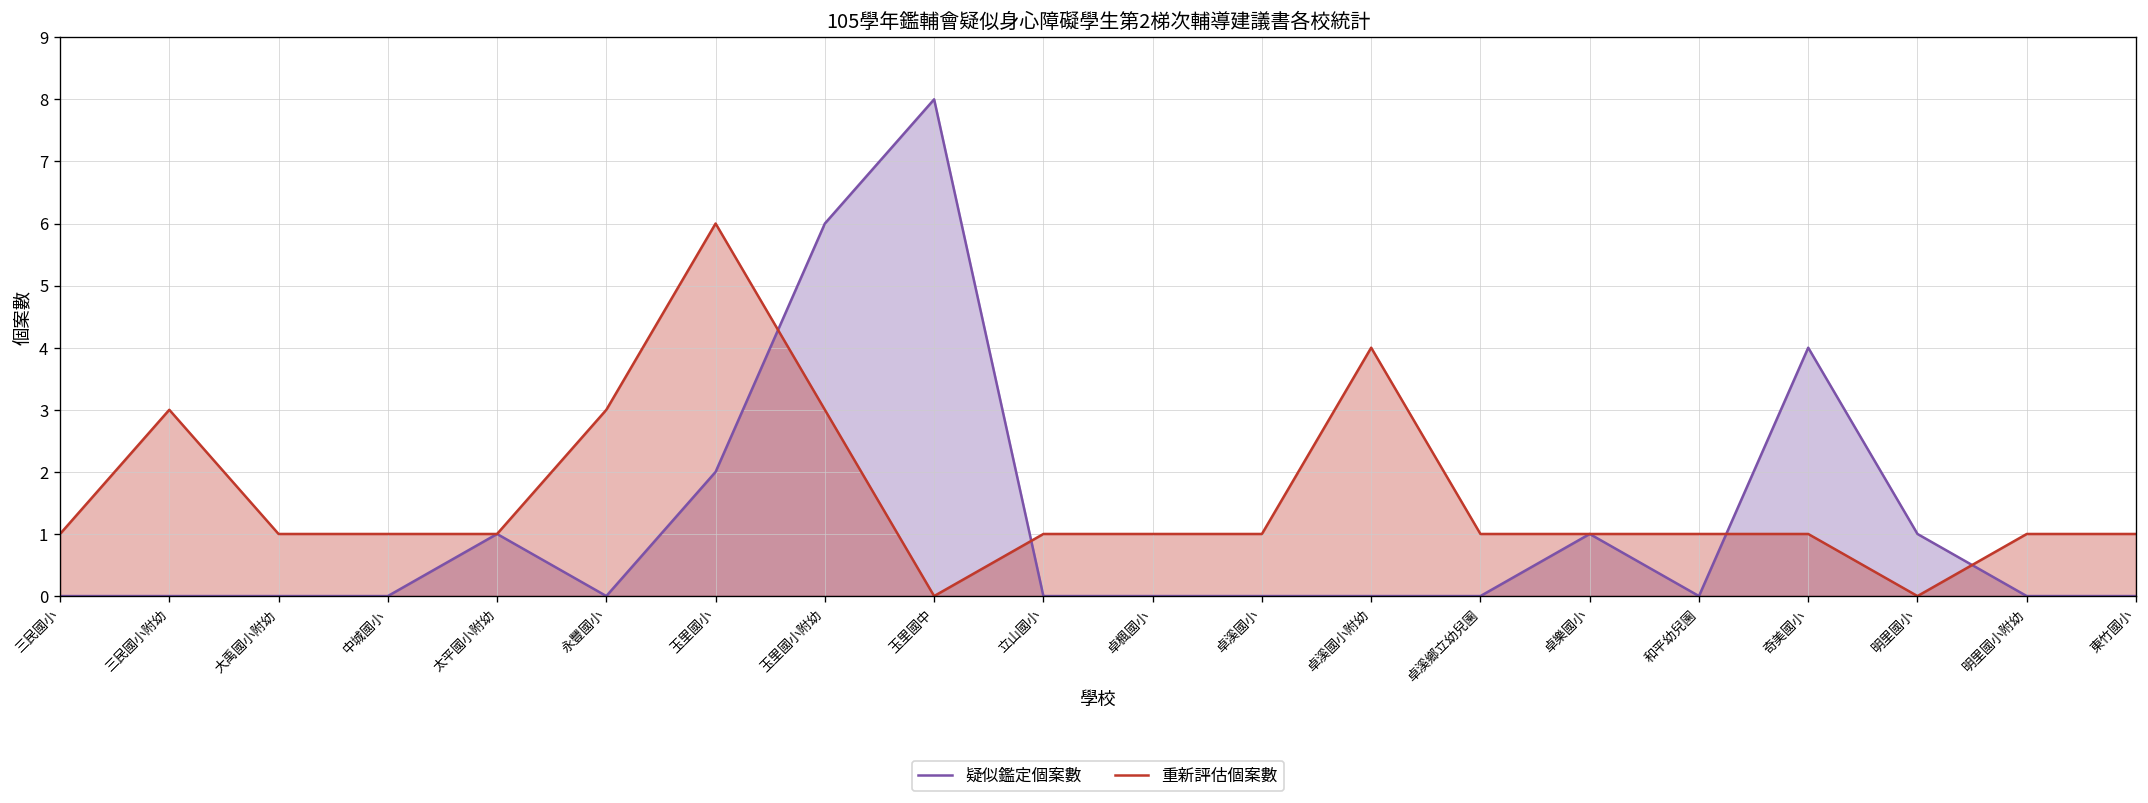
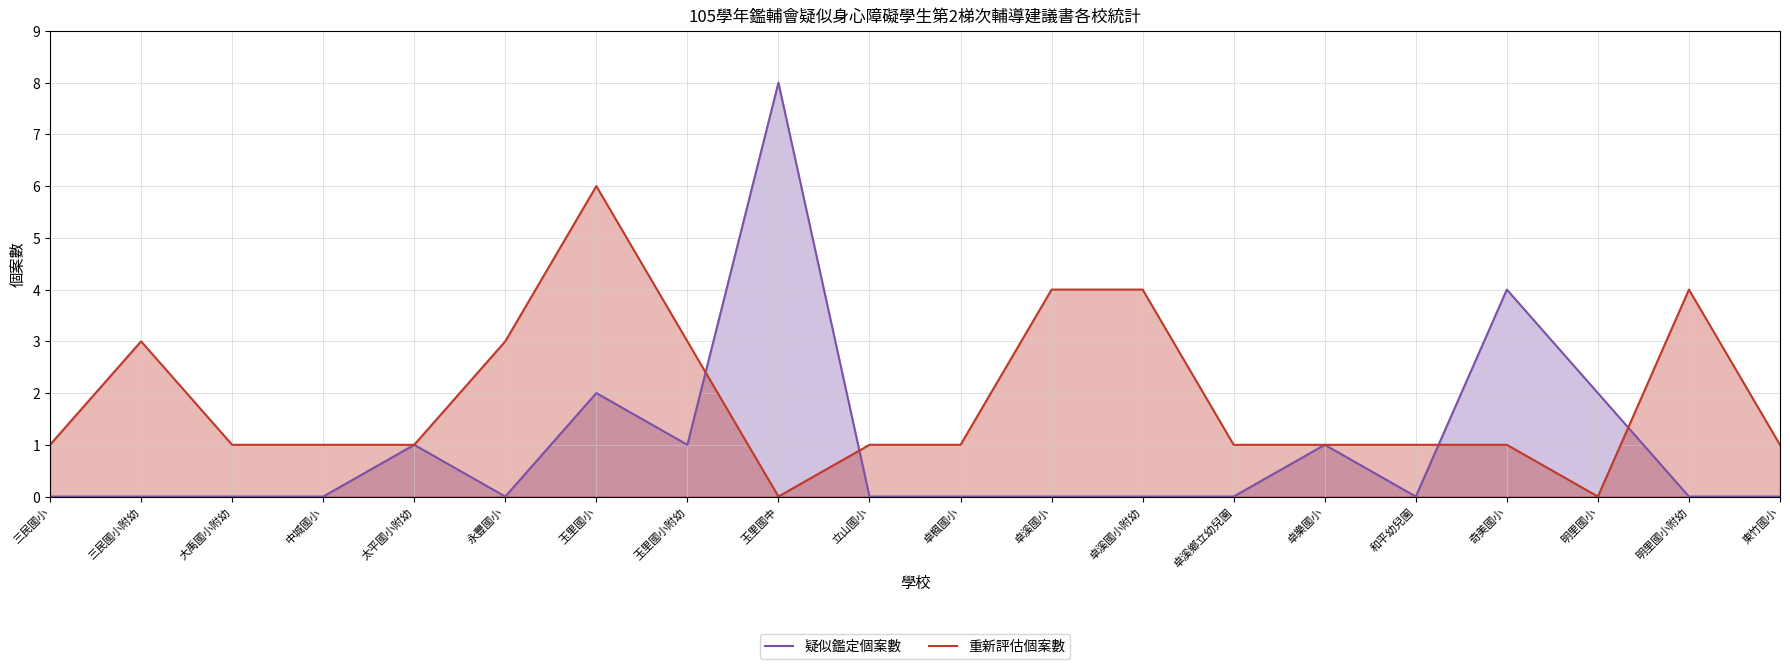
  {
    "疑似鑑定個案數": {
      "三民國小": 0,
      "三民國小附幼": 0,
      "大禹國小附幼": 0,
      "中城國小": 0,
      "永豐國小": 0,
      "玉里國小": 2,
-     "玉里國小附幼": 6,
+     "玉里國小附幼": 1,
      "玉里國中": 8,
      "立山國小": 0,
      "卓楓國小": 0,
      "卓溪國小": 0,
      "卓溪國小附幼": 0,
      "卓溪鄉立幼兒園": 0,
      "和平幼兒園": 0,
      "奇美國小": 4,
-     "明里國小": 1,
+     "明里國小": 2,
      "明里國小附幼": 0,
      "東竹國小": 0
    },
    "重新評估個案數": {
      "三民國小": 1,
      "三民國小附幼": 3,
      "大禹國小附幼": 1,
      "中城國小": 1,
      "永豐國小": 3,
      "玉里國小": 6,
      "玉里國小附幼": 3,
      "玉里國中": 0,
      "立山國小": 1,
      "卓楓國小": 1,
-     "卓溪國小": 1,
+     "卓溪國小": 4,
      "卓溪國小附幼": 4,
      "卓溪鄉立幼兒園": 1,
      "和平幼兒園": 1,
      "奇美國小": 1,
      "明里國小": 0,
-     "明里國小附幼": 1,
+     "明里國小附幼": 4,
      "東竹國小": 1
    }
  }
